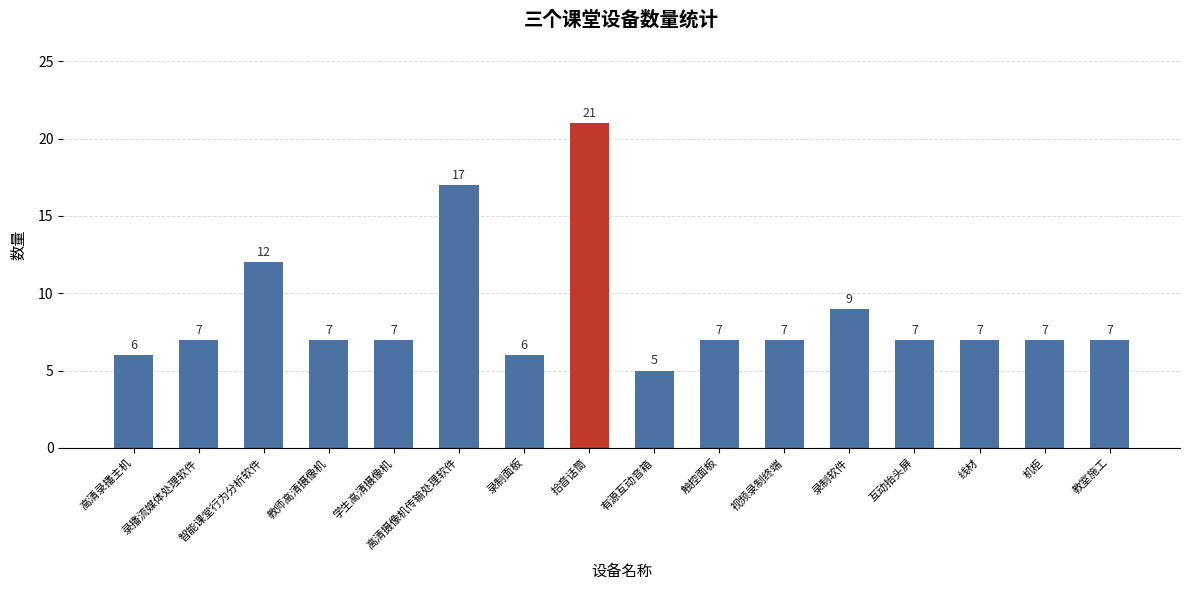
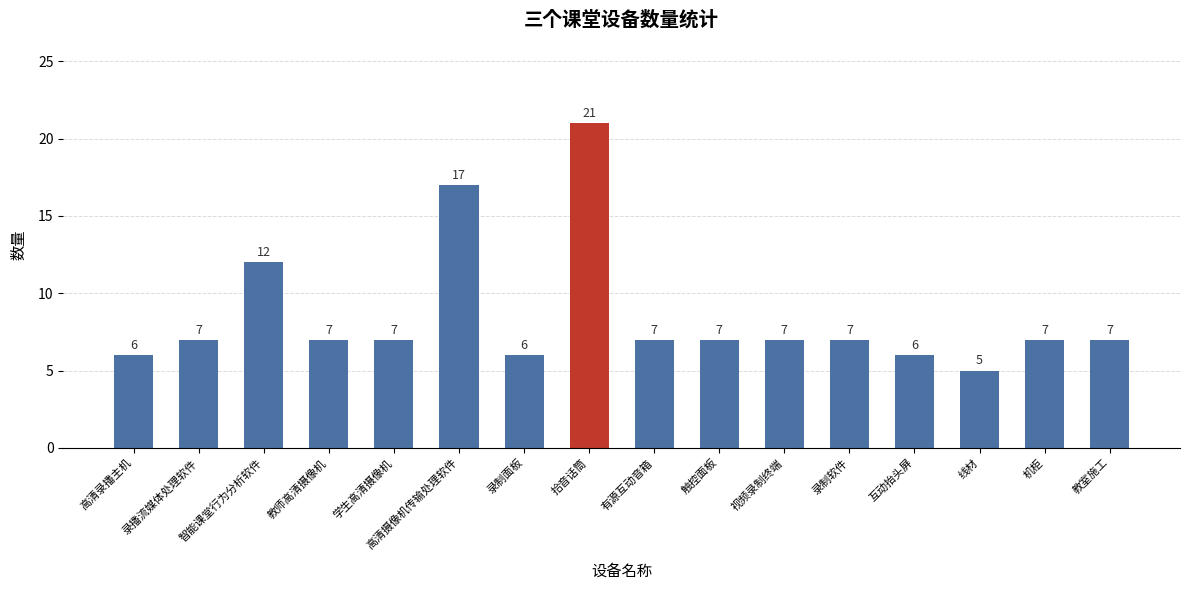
  {
    "高清录播主机": 6,
    "录播流媒体处理软件": 7,
    "智能课堂行为分析软件": 12,
    "教师高清摄像机": 7,
    "学生高清摄像机": 7,
    "高清摄像机传输处理软件": 17,
    "录制面板": 6,
    "拾音话筒": 21,
-   "有源互动音箱": 5,
+   "有源互动音箱": 7,
    "触控面板": 7,
    "视频录制终端": 7,
-   "录制软件": 9,
-   "互动抬头屏": 7,
-   "线材": 7,
+   "录制软件": 7,
+   "互动抬头屏": 6,
+   "线材": 5,
    "机柜": 7,
    "教室施工": 7
  }
